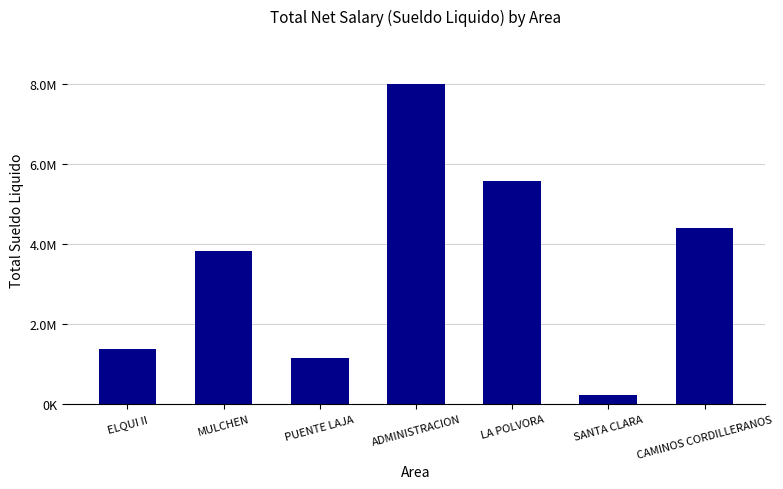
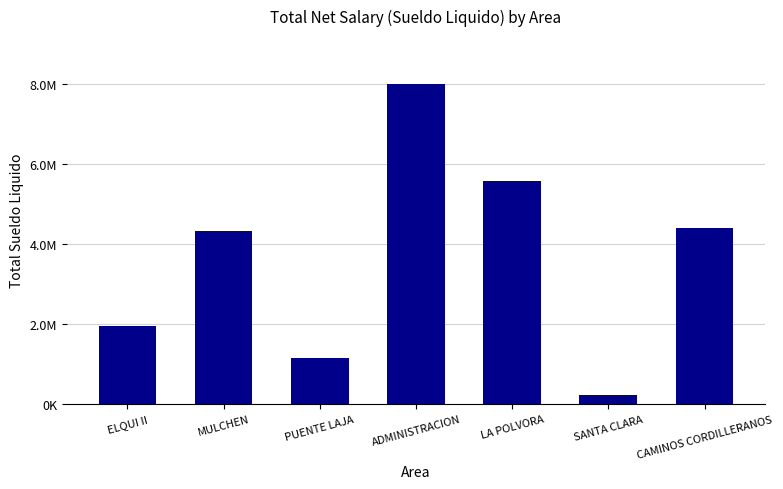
  {
-   "ELQUI II": 1400000,
-   "MULCHEN": 3800000,
+   "ELQUI II": 2000000,
+   "MULCHEN": 4300000,
    "PUENTE LAJA": 1200000,
    "ADMINISTRACION": 8000000,
    "LA POLVORA": 5600000,
    "SANTA CLARA": 200000,
    "CAMINOS CORDILLERANOS": 4400000
  }
